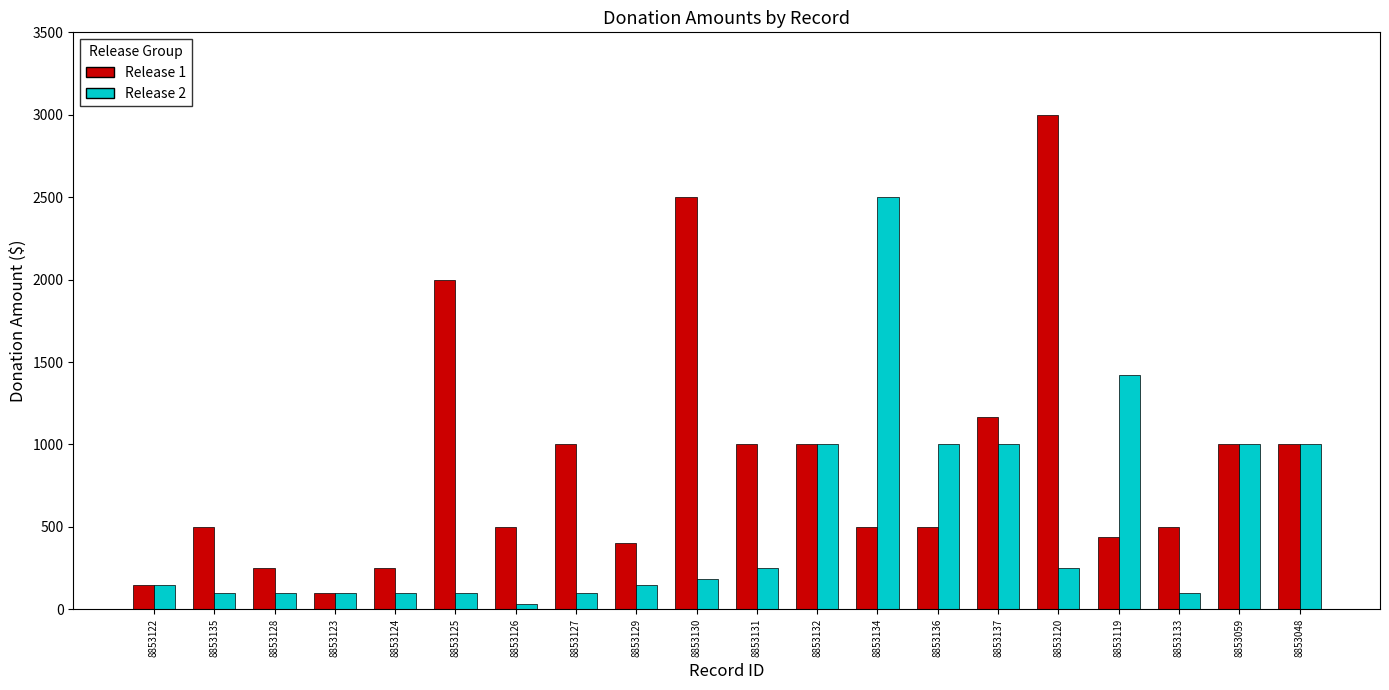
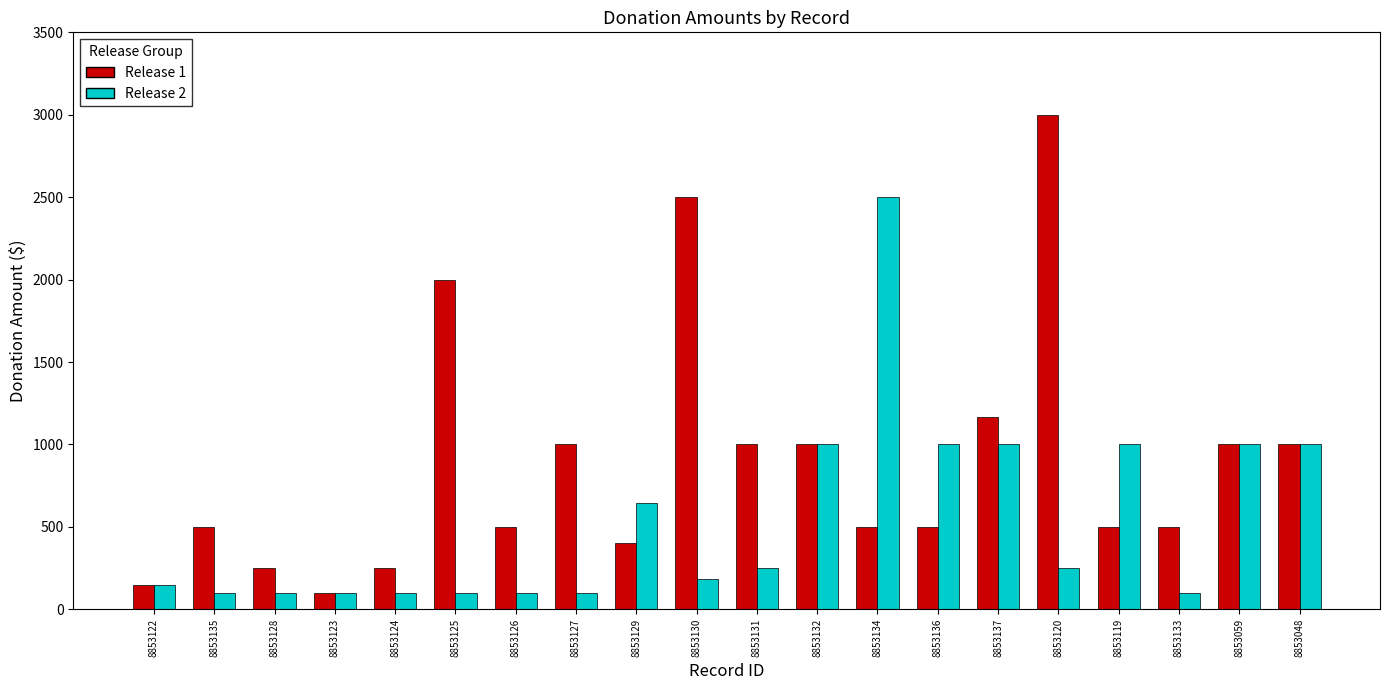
  {
    "Release 1": {
      "8853122": 150,
      "8853135": 500,
      "8853128": 250,
      "8853123": 100,
      "8853124": 250,
      "8853125": 2000,
      "8853126": 500,
      "8853127": 1000,
      "8853129": 400,
      "8853130": 2500,
      "8853131": 1000,
      "8853132": 1000,
      "8853134": 500,
      "8853136": 500,
      "8853137": 1170,
      "8853120": 3000,
-     "8853119": 440,
+     "8853119": 500,
      "8853133": 500,
      "8853059": 1000,
      "8853048": 1000
    },
    "Release 2": {
      "8853122": 150,
      "8853135": 100,
      "8853128": 100,
      "8853123": 100,
      "8853124": 100,
      "8853125": 100,
-     "8853126": 30,
+     "8853126": 100,
      "8853127": 100,
-     "8853129": 150,
+     "8853129": 650,
      "8853130": 190,
      "8853131": 250,
      "8853132": 1000,
      "8853134": 2500,
      "8853136": 1000,
      "8853137": 1000,
      "8853120": 250,
-     "8853119": 1420,
+     "8853119": 1000,
      "8853133": 100,
      "8853059": 1000,
      "8853048": 1000
    }
  }
